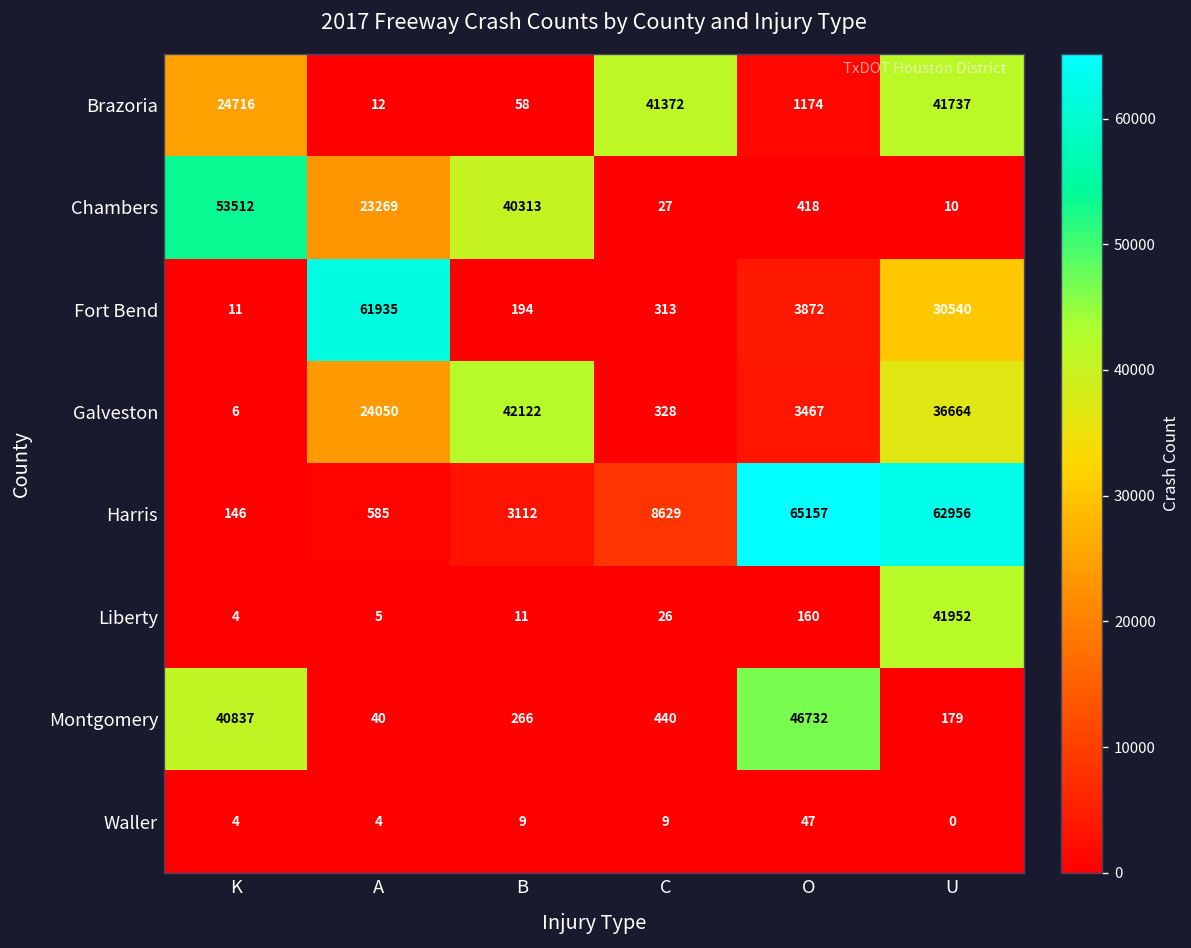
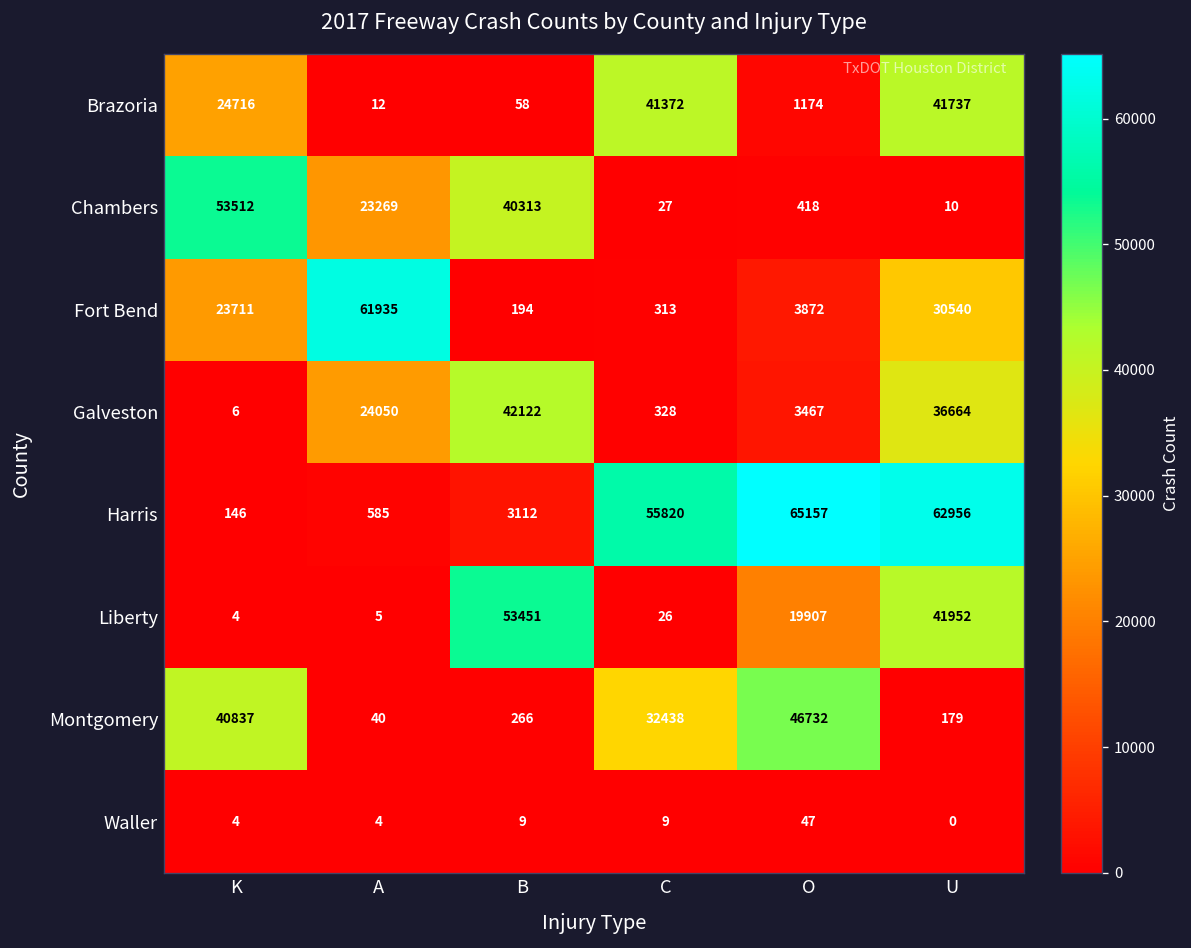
  {
    "Brazoria": {
      "K": 24716,
      "A": 12,
      "B": 58,
      "C": 41372,
      "O": 1174
    },
    "Chambers": {
      "K": 53512,
      "A": 23269,
      "B": 40313,
      "C": 27,
      "O": 418,
      "U": 10
    },
    "Fort Bend": {
-     "K": 11,
+     "K": 23711,
      "A": 61935,
      "B": 194,
      "C": 313,
      "O": 3872,
      "U": 30540
    },
    "Galveston": {
      "K": 6,
      "A": 24050,
      "B": 42122,
      "C": 328,
      "O": 3467,
      "U": 36664
    },
    "Harris": {
      "K": 146,
      "A": 585,
      "B": 3112,
-     "C": 8629,
+     "C": 55820,
      "O": 65157,
      "U": 62956
    },
    "Liberty": {
      "K": 4,
      "A": 5,
-     "B": 11,
+     "B": 53451,
      "C": 26,
-     "O": 160,
+     "O": 19907,
      "U": 41952
    },
    "Montgomery": {
      "K": 40837,
      "A": 40,
      "B": 266,
-     "C": 440,
+     "C": 32438,
      "O": 46732,
      "U": 179
    },
    "Waller": {
      "K": 4,
      "A": 4,
      "B": 9,
      "C": 9,
      "O": 47,
      "U": 0
    }
  }
